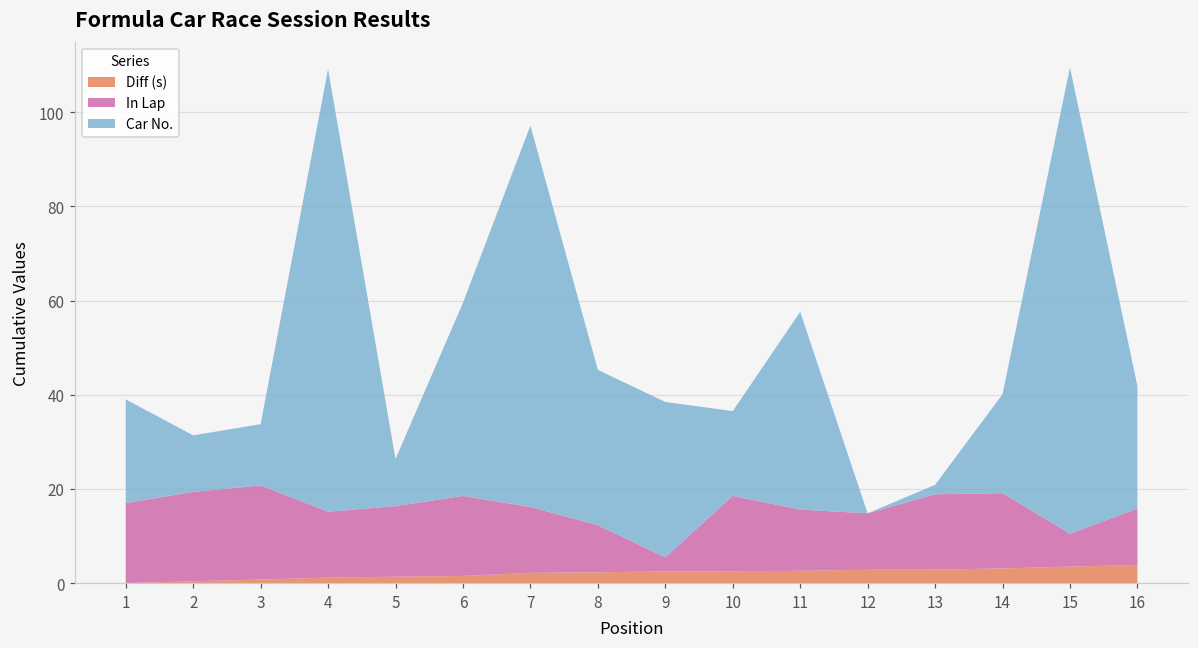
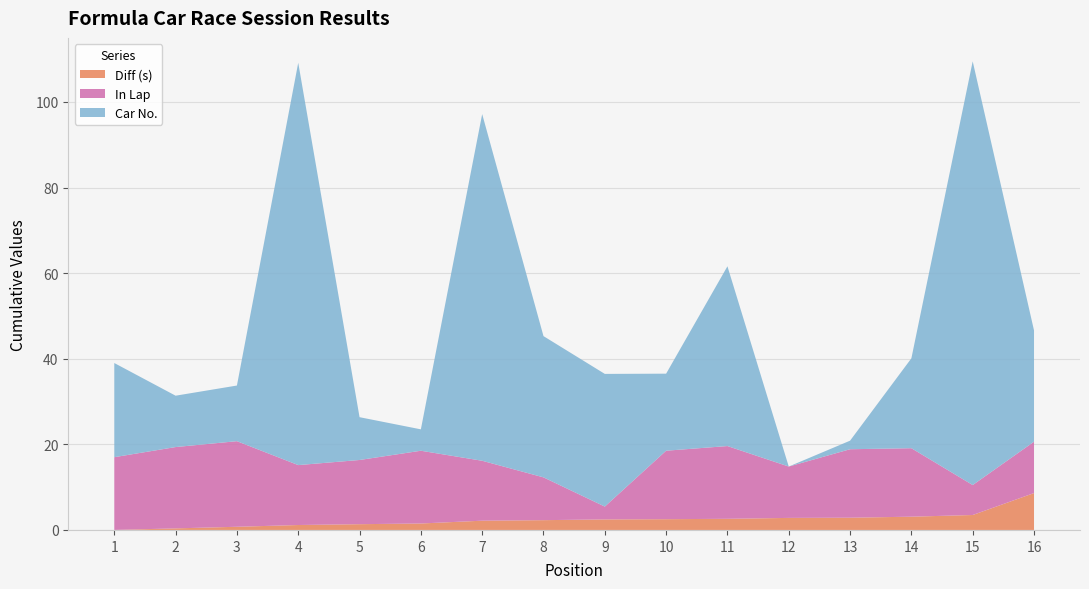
  {
    "Diff (s)": {
      "1": 0,
      "3": 1,
      "4": 1,
      "5": 1,
      "6": 2,
      "7": 2,
      "8": 2,
      "9": 2,
      "10": 3,
      "11": 3,
      "12": 3,
      "13": 3,
      "14": 3,
      "15": 3,
-     "16": 4
+     "16": 9
    },
    "In Lap": {
      "1": 17,
      "2": 19,
      "3": 20,
      "4": 14,
      "5": 15,
      "6": 17,
      "7": 14,
      "8": 10,
      "9": 3,
      "10": 16,
-     "11": 13,
+     "11": 17,
      "13": 16,
      "14": 16,
      "15": 7,
      "16": 12
    },
    "Car No.": {
      "1": 22,
      "2": 12,
      "3": 13,
      "4": 94,
      "5": 10,
-     "6": 41,
+     "6": 5,
      "7": 81,
      "8": 33,
-     "9": 33,
+     "9": 31,
      "10": 18,
      "11": 42,
      "13": 2,
      "14": 21,
      "15": 99,
      "16": 26
    }
  }
